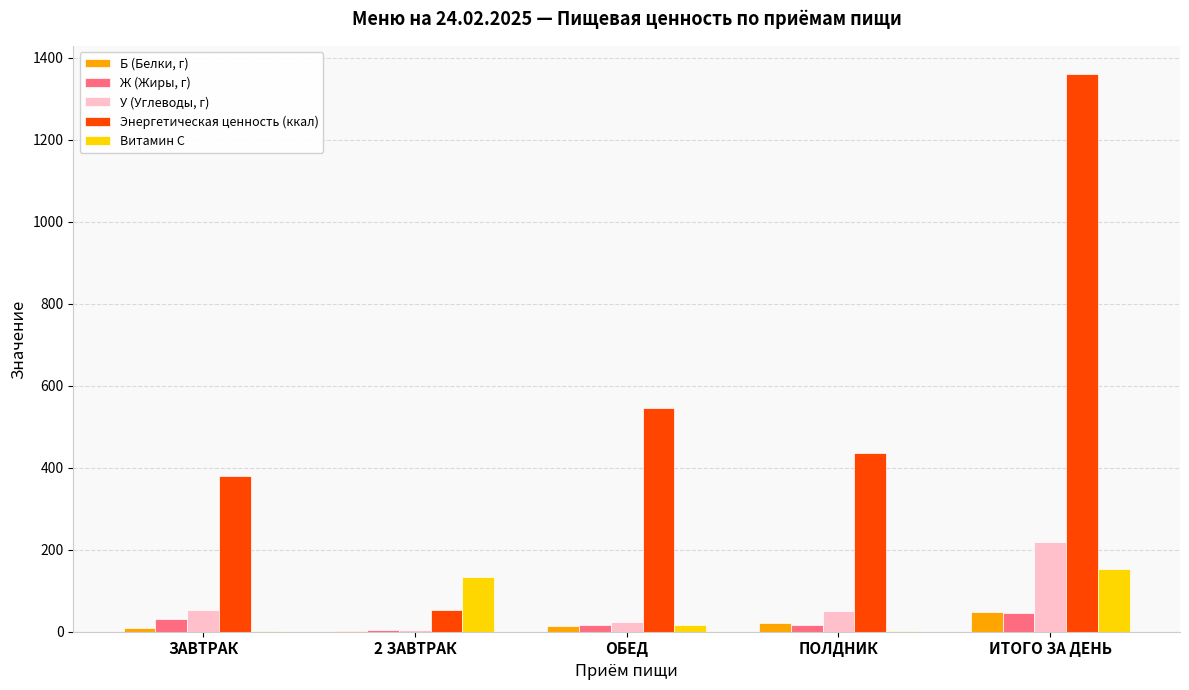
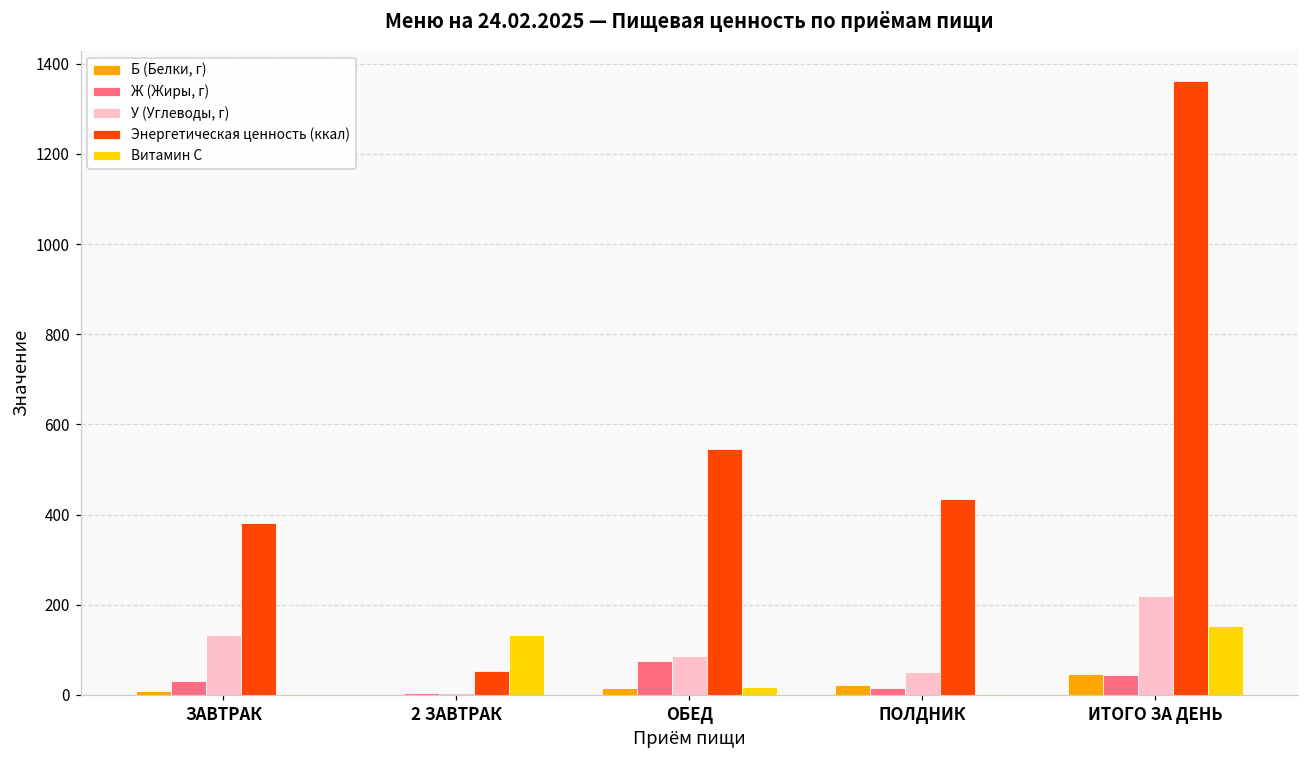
  {
    "Ж (Жиры, г)": {
      "ЗАВТРАК": 30,
-     "ОБЕД": 20,
+     "ОБЕД": 80,
      "ПОЛДНИК": 20,
      "ИТОГО ЗА ДЕНЬ": 50
    },
    "У (Углеводы, г)": {
-     "ЗАВТРАК": 50,
-     "ОБЕД": 20,
+     "ЗАВТРАК": 130,
+     "ОБЕД": 90,
      "ПОЛДНИК": 50,
      "ИТОГО ЗА ДЕНЬ": 220
    },
    "Энергетическая ценность (ккал)": {
      "ЗАВТРАК": 380,
      "2 ЗАВТРАК": 50,
      "ОБЕД": 540,
      "ПОЛДНИК": 430,
      "ИТОГО ЗА ДЕНЬ": 1360
    }
  }
